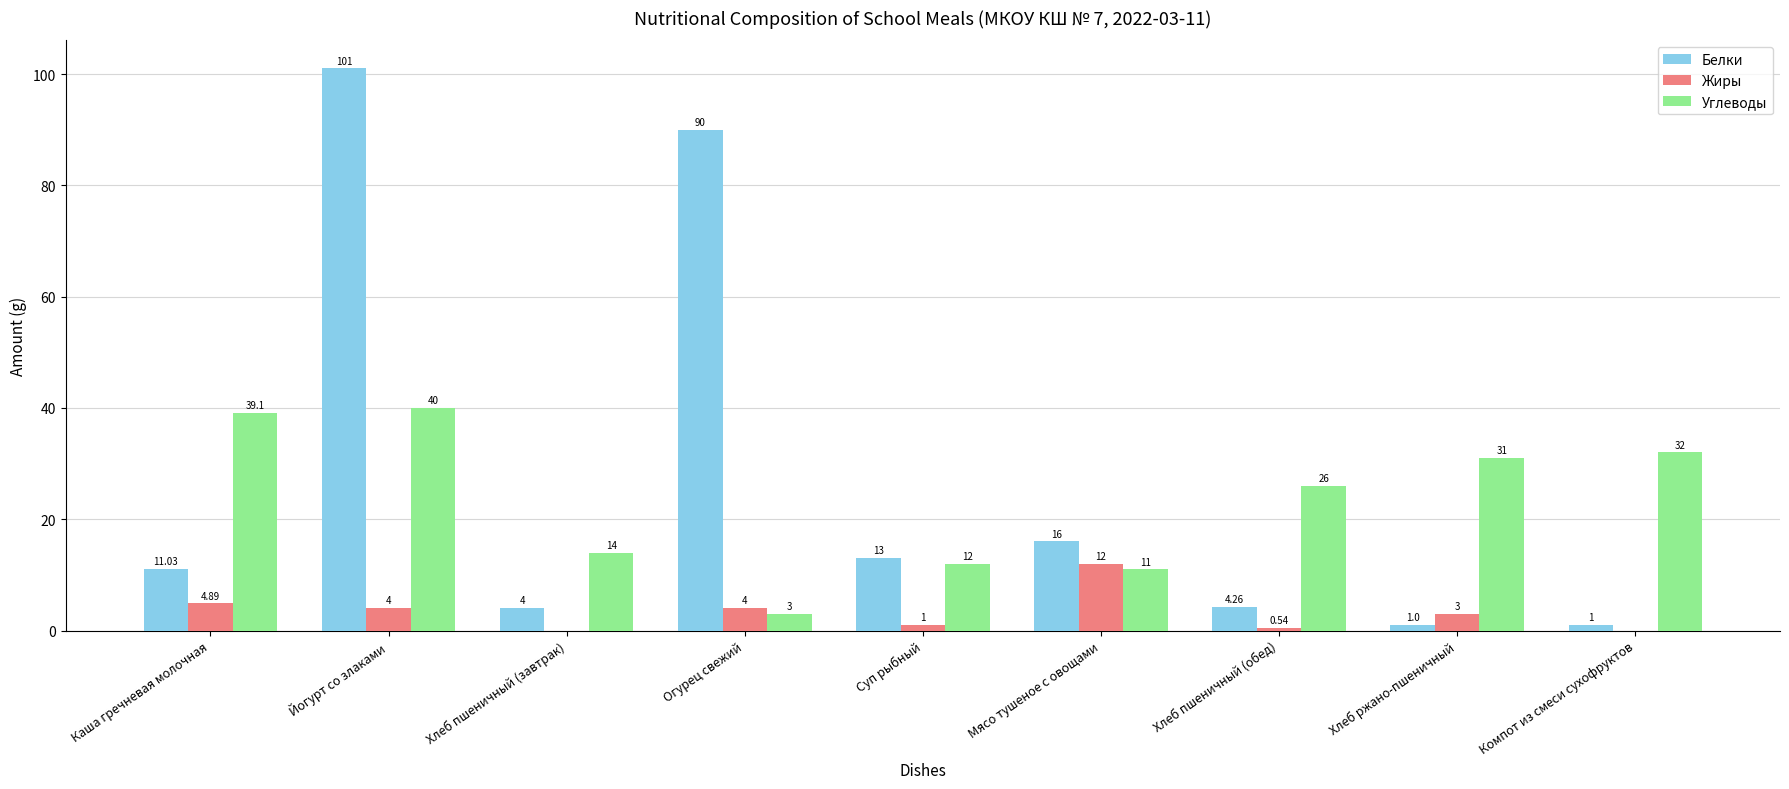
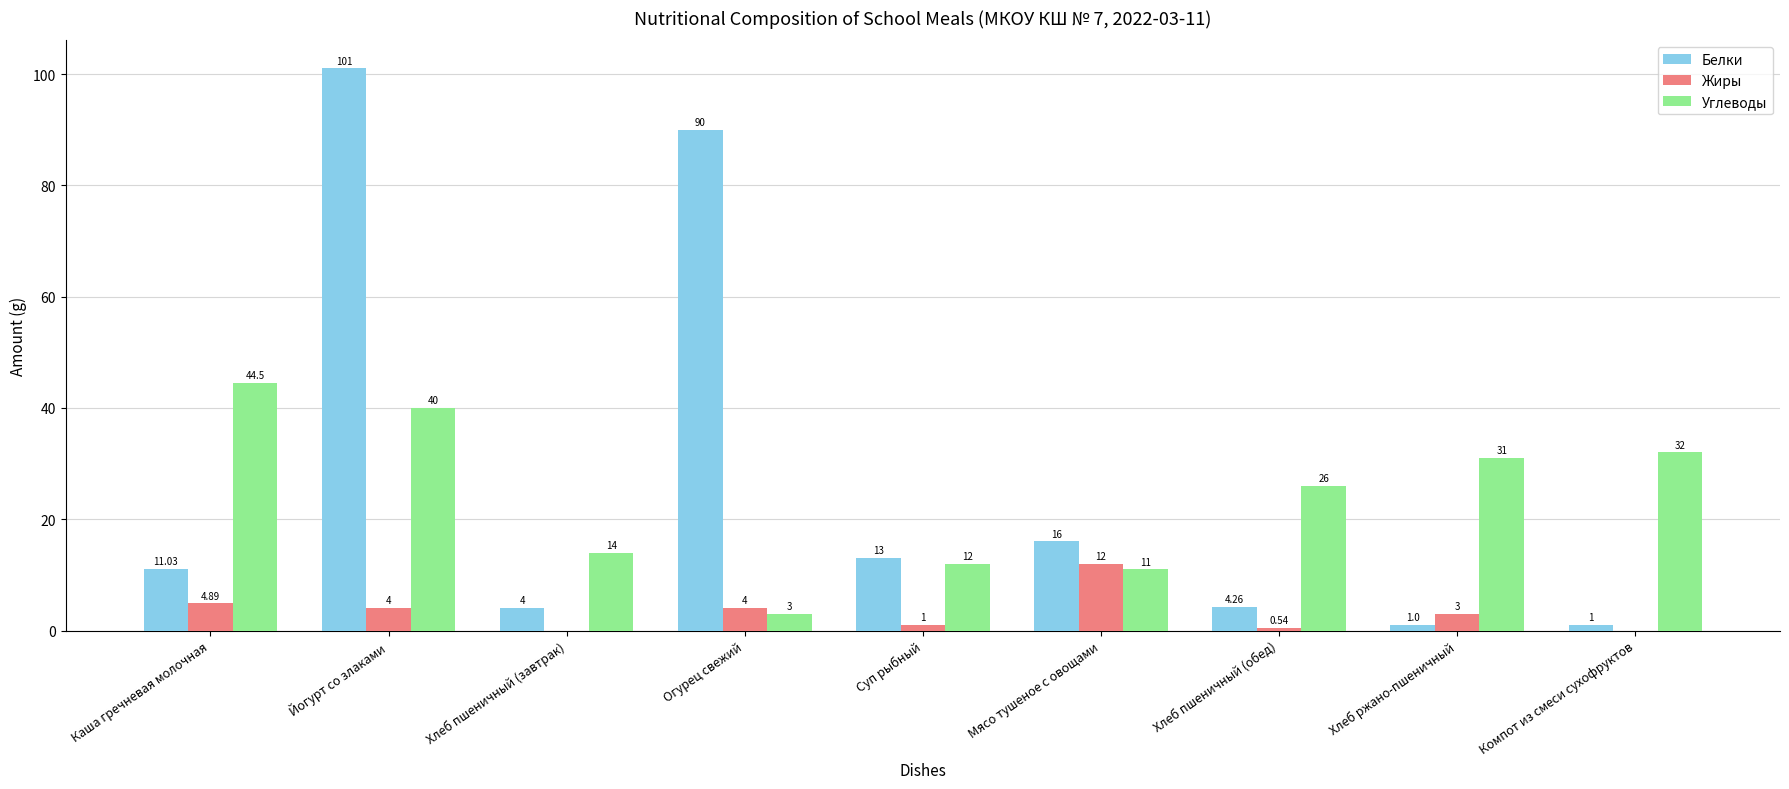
  {
    "Белки": {
      "Каша гречневая молочная": 11.03,
      "Йогурт со злаками": 101,
      "Хлеб пшеничный (завтрак)": 4,
      "Огурец свежий": 90,
      "Суп рыбный": 13,
      "Мясо тушеное с овощами": 16,
      "Хлеб пшеничный (обед)": 4.26,
      "Хлеб ржано-пшеничный": 1.0,
      "Компот из смеси сухофруктов": 1
    },
    "Жиры": {
      "Каша гречневая молочная": 4.89,
      "Йогурт со злаками": 4,
      "Огурец свежий": 4,
      "Суп рыбный": 1,
      "Мясо тушеное с овощами": 12,
      "Хлеб пшеничный (обед)": 0.54,
      "Хлеб ржано-пшеничный": 3
    },
    "Углеводы": {
-     "Каша гречневая молочная": 39.1,
+     "Каша гречневая молочная": 44.5,
      "Йогурт со злаками": 40,
      "Хлеб пшеничный (завтрак)": 14,
      "Огурец свежий": 3,
      "Суп рыбный": 12,
      "Мясо тушеное с овощами": 11,
      "Хлеб пшеничный (обед)": 26,
      "Хлеб ржано-пшеничный": 31,
      "Компот из смеси сухофруктов": 32
    }
  }
